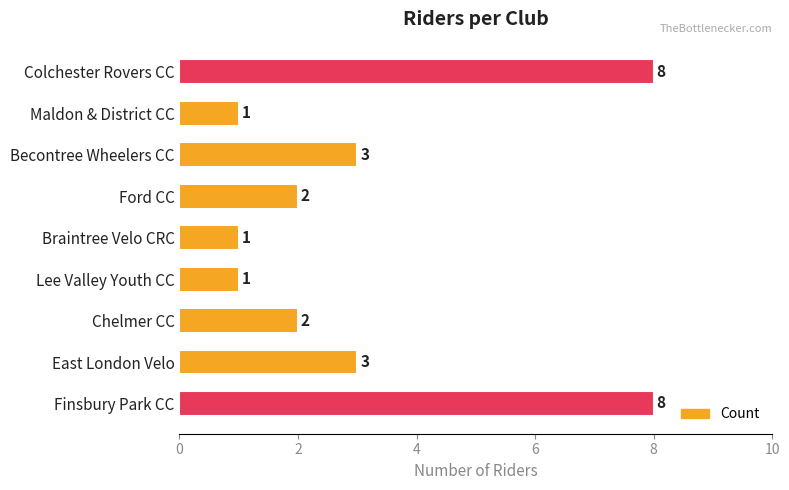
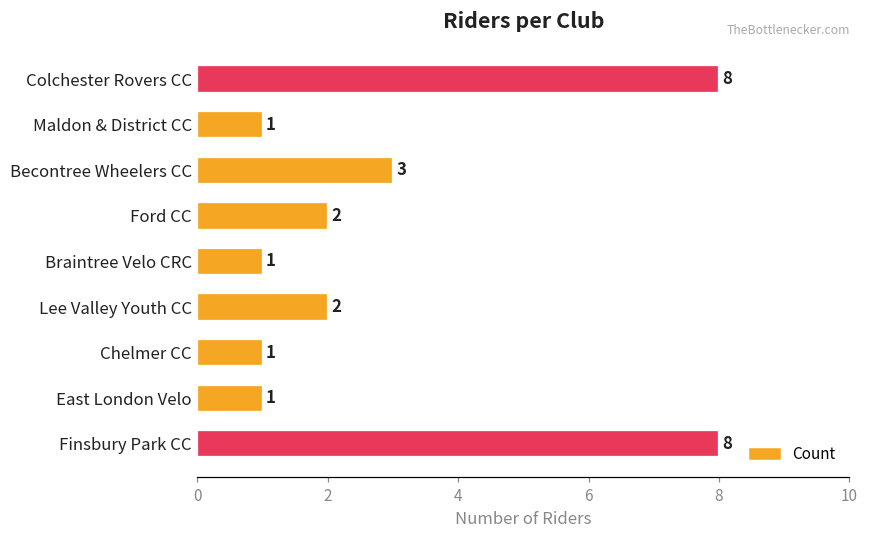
  {
    "Colchester Rovers CC": 8,
    "Maldon & District CC": 1,
    "Becontree Wheelers CC": 3,
    "Ford CC": 2,
    "Braintree Velo CRC": 1,
-   "Lee Valley Youth CC": 1,
-   "Chelmer CC": 2,
-   "East London Velo": 3,
+   "Lee Valley Youth CC": 2,
+   "Chelmer CC": 1,
+   "East London Velo": 1,
    "Finsbury Park CC": 8
  }
